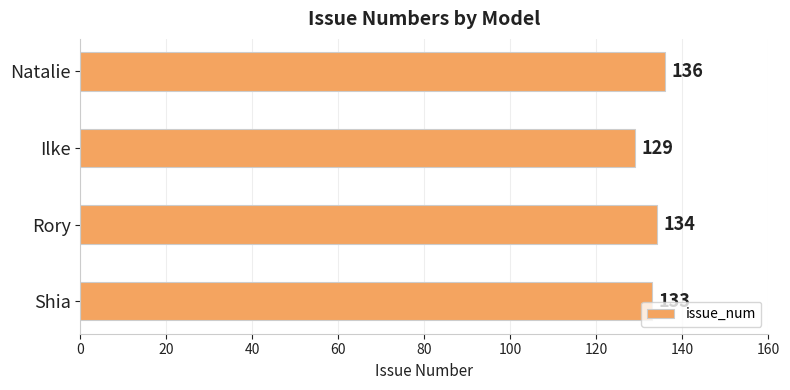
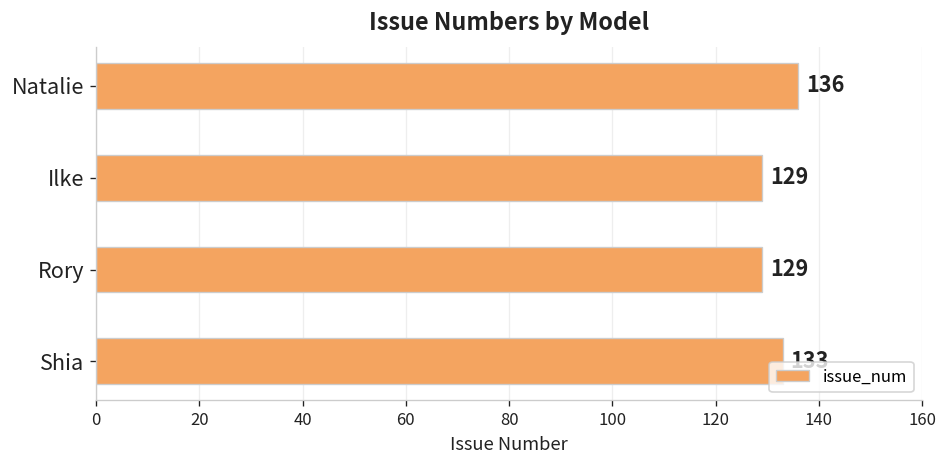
  {
    "Natalie": 136,
    "Ilke": 129,
-   "Rory": 134
+   "Rory": 129
  }
